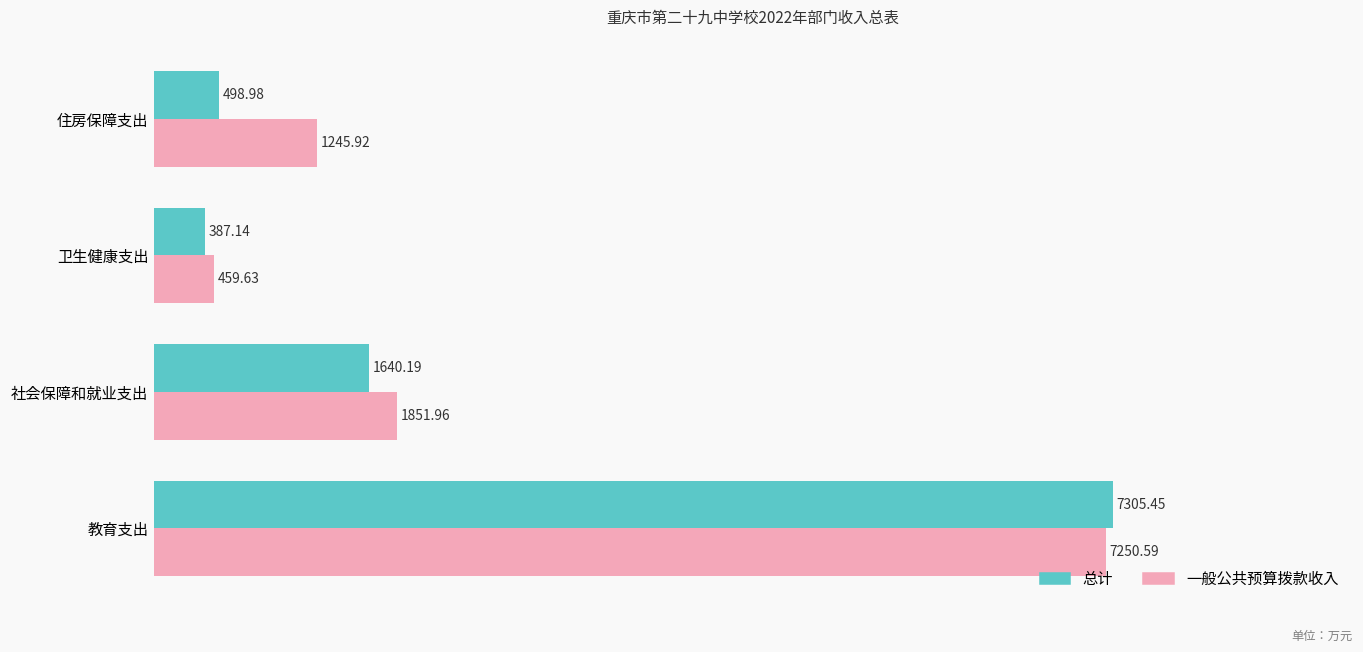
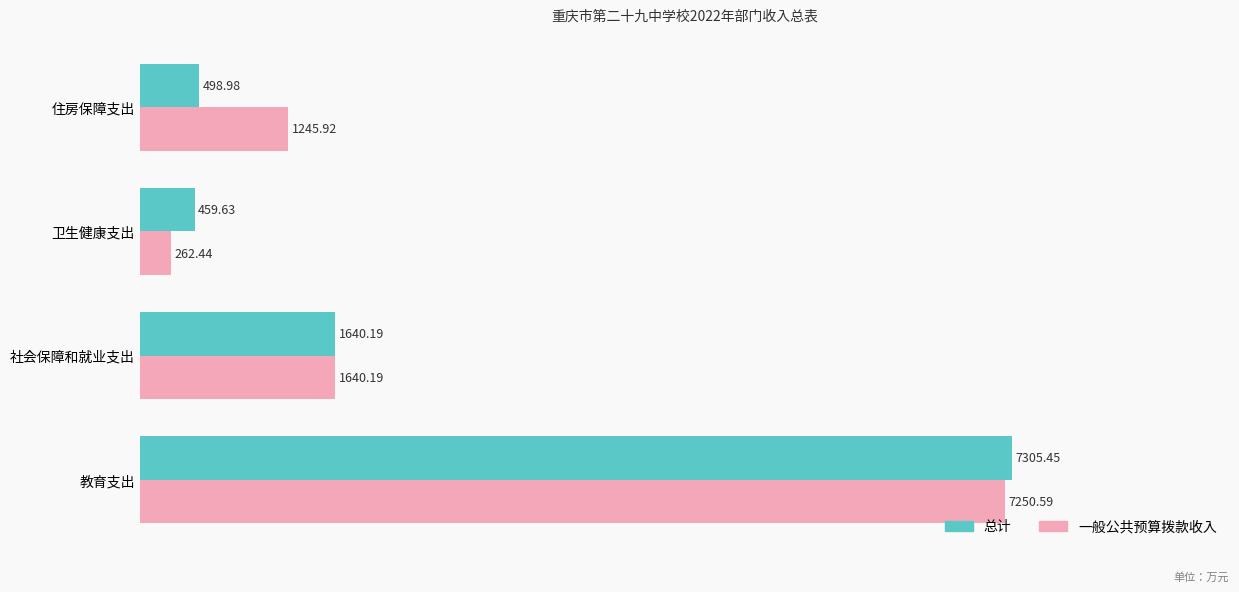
  {
    "总计": {
      "住房保障支出": 498.98,
-     "卫生健康支出": 387.14,
+     "卫生健康支出": 459.63,
      "社会保障和就业支出": 1640.19,
      "教育支出": 7305.45
    },
    "一般公共预算拨款收入": {
      "住房保障支出": 1245.92,
-     "卫生健康支出": 459.63,
-     "社会保障和就业支出": 1851.96,
+     "卫生健康支出": 262.44,
+     "社会保障和就业支出": 1640.19,
      "教育支出": 7250.59
    }
  }
